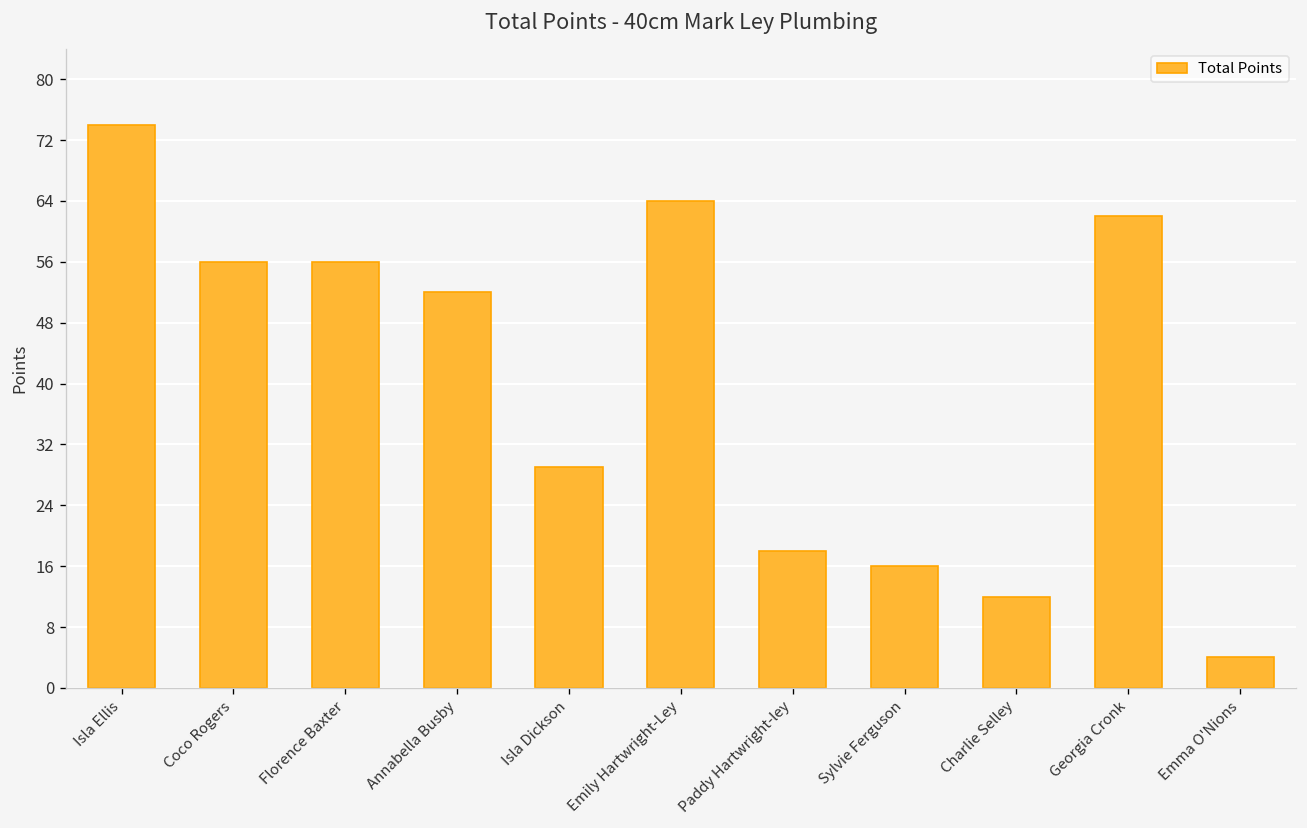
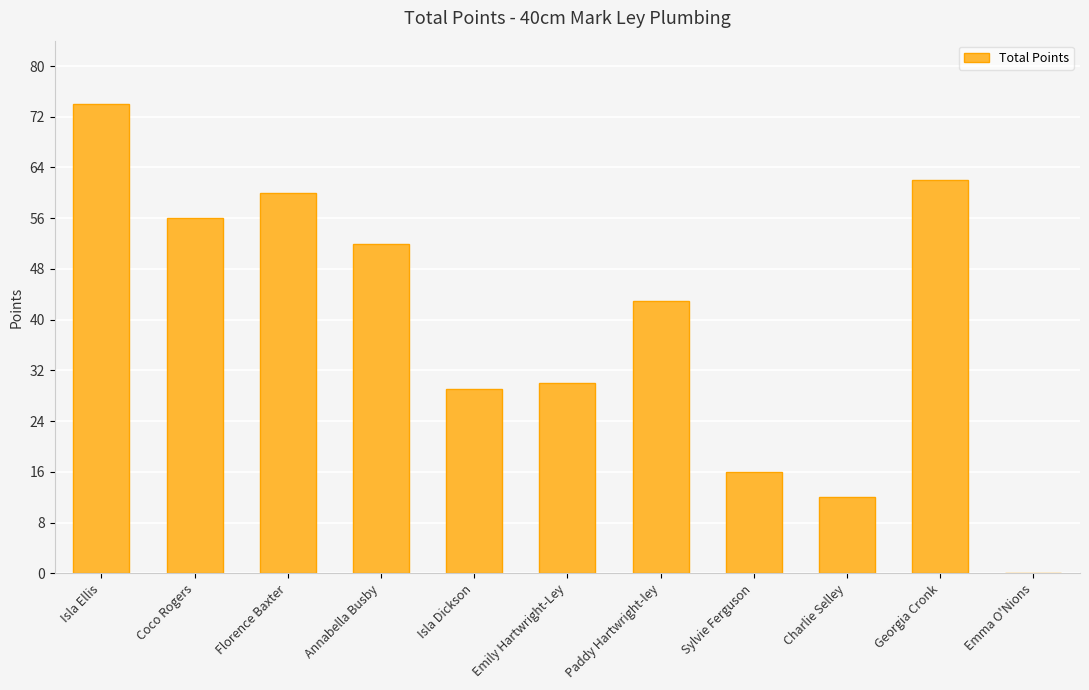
  {
    "Isla Ellis": 74,
    "Coco Rogers": 56,
-   "Florence Baxter": 56,
+   "Florence Baxter": 60,
    "Annabella Busby": 52,
    "Isla Dickson": 29,
-   "Emily Hartwright-Ley": 64,
-   "Paddy Hartwright-ley": 18,
+   "Emily Hartwright-Ley": 30,
+   "Paddy Hartwright-ley": 43,
    "Sylvie Ferguson": 16,
    "Charlie Selley": 12,
    "Georgia Cronk": 62,
-   "Emma O'Nions": 4
+   "Emma O'Nions": 0
  }
